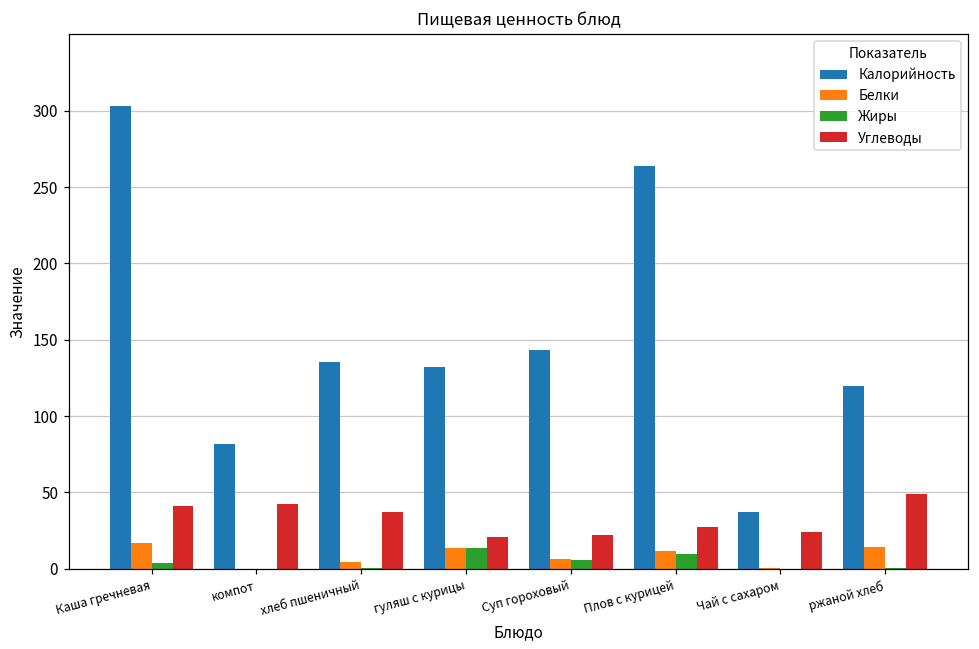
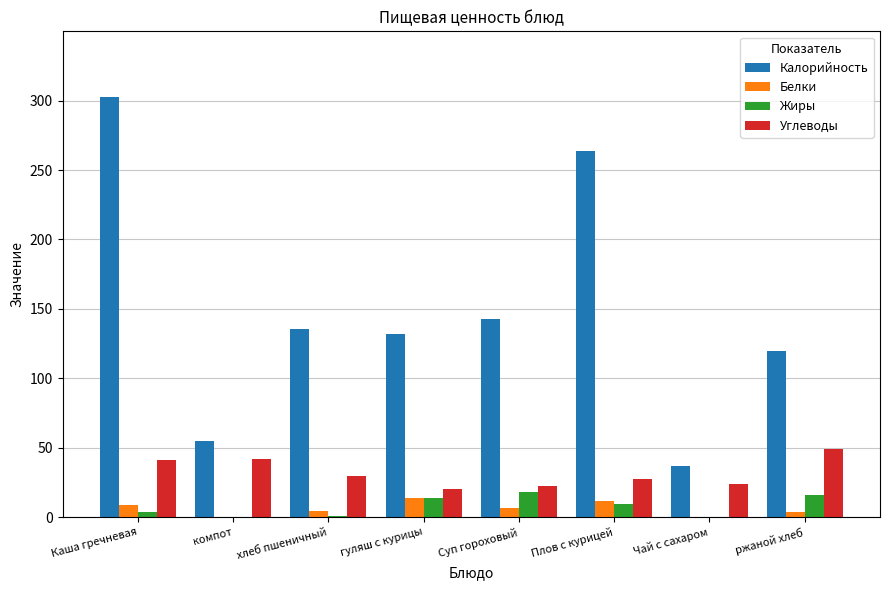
  {
    "Калорийность": {
      "Каша гречневая": 303,
-     "компот": 82,
+     "компот": 55,
      "хлеб пшеничный": 136,
      "гуляш с курицы": 132,
      "Суп гороховый": 143,
      "Плов с курицей": 264,
      "Чай с сахаром": 37,
      "ржаной хлеб": 119
    },
    "Белки": {
-     "Каша гречневая": 17,
+     "Каша гречневая": 8,
      "компот": 0,
      "хлеб пшеничный": 5,
      "гуляш с курицы": 14,
      "Суп гороховый": 6,
      "Плов с курицей": 11,
-     "ржаной хлеб": 14
+     "ржаной хлеб": 3
    },
    "Жиры": {
      "Каша гречневая": 4,
      "компот": 0,
      "гуляш с курицы": 14,
-     "Суп гороховый": 6,
+     "Суп гороховый": 18,
      "Плов с курицей": 10,
      "Чай с сахаром": 0,
-     "ржаной хлеб": 1
+     "ржаной хлеб": 16
    },
    "Углеводы": {
      "Каша гречневая": 41,
      "компот": 42,
-     "хлеб пшеничный": 37,
+     "хлеб пшеничный": 30,
      "гуляш с курицы": 21,
      "Суп гороховый": 22,
      "Плов с курицей": 27,
      "Чай с сахаром": 24,
      "ржаной хлеб": 49
    }
  }
